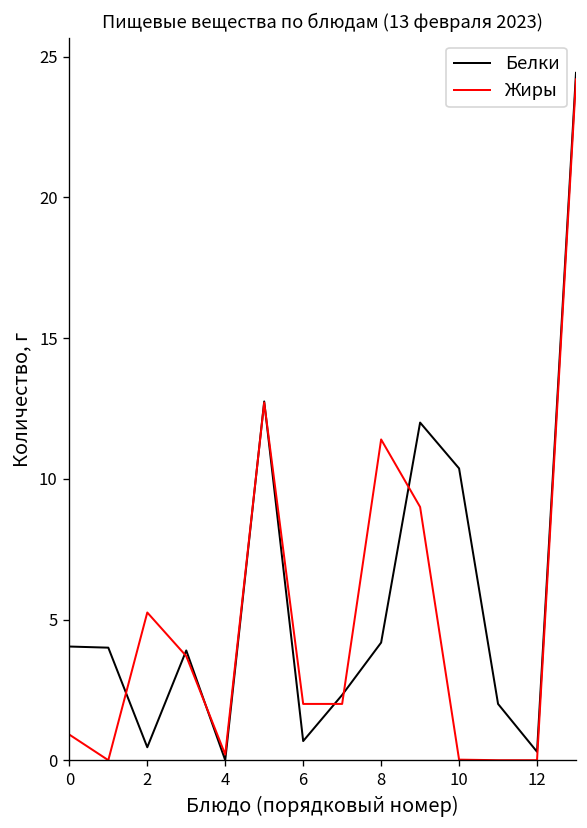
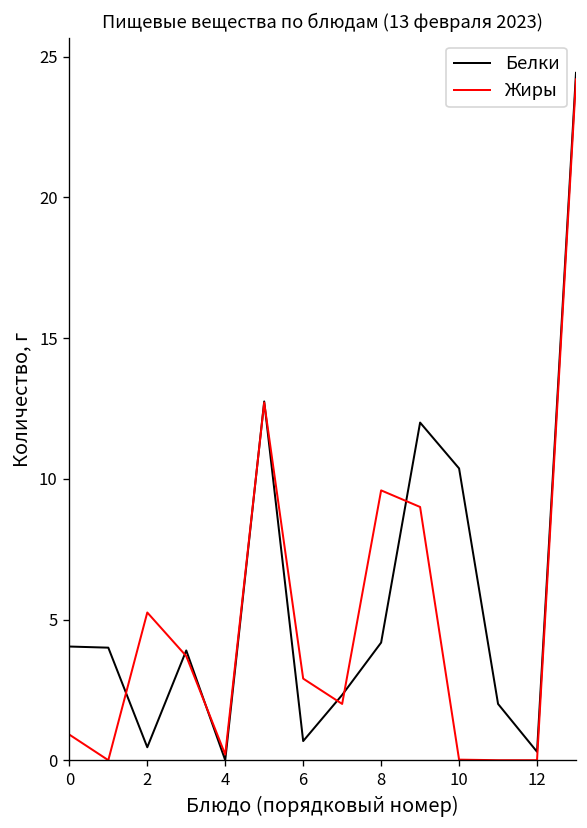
  {
    "Белки": {
      "0": 4.0,
      "2": 0.5,
      "4": 0.0,
      "6": 0.7,
      "8": 4.2,
      "10": 10.4,
      "12": 0.3
    },
    "Жиры": {
      "0": 0.9,
      "2": 5.3,
      "4": 0.2,
-     "6": 2.0,
-     "8": 11.4,
+     "6": 2.9,
+     "8": 9.6,
      "10": 0.0,
      "12": 0.0
    }
  }
